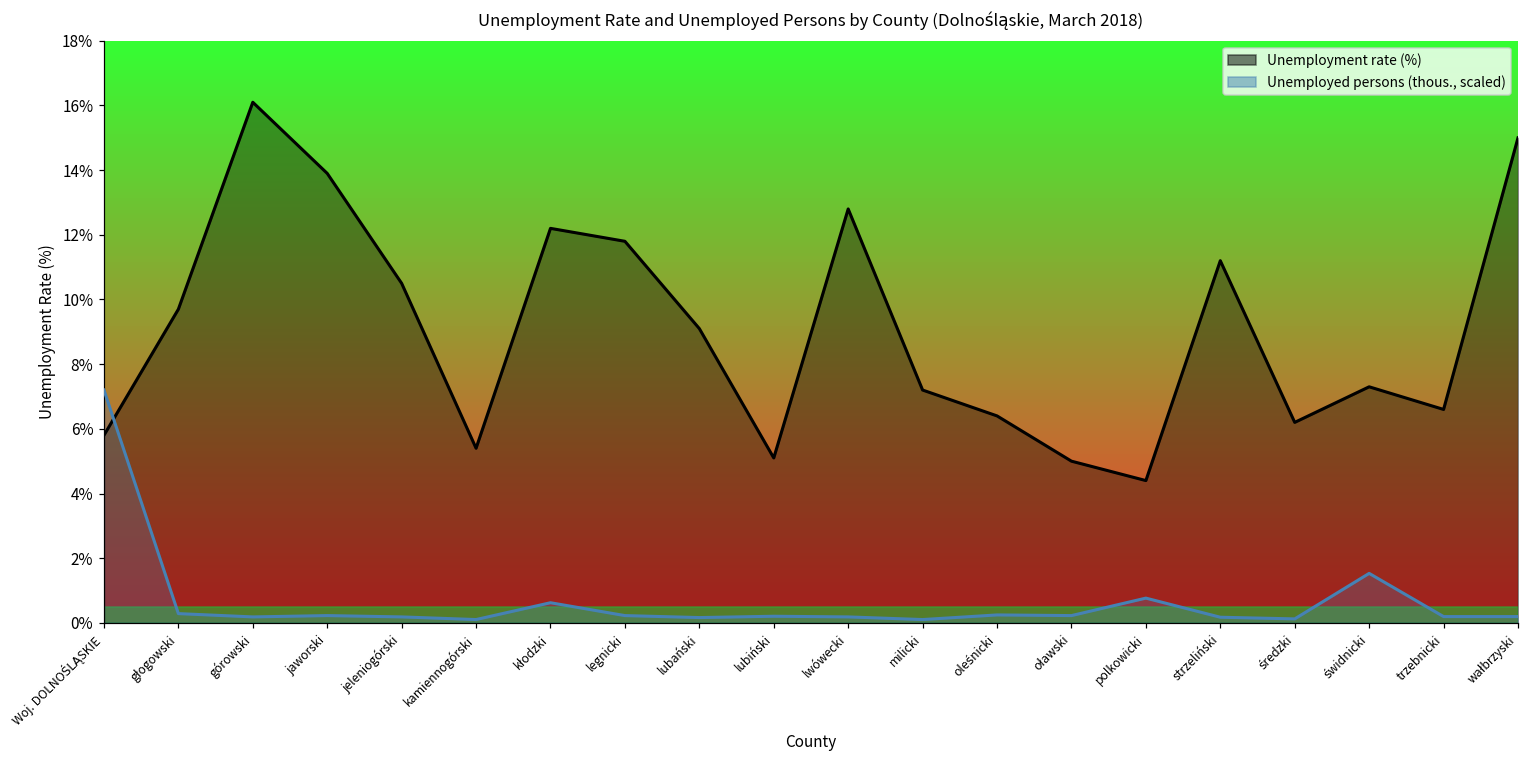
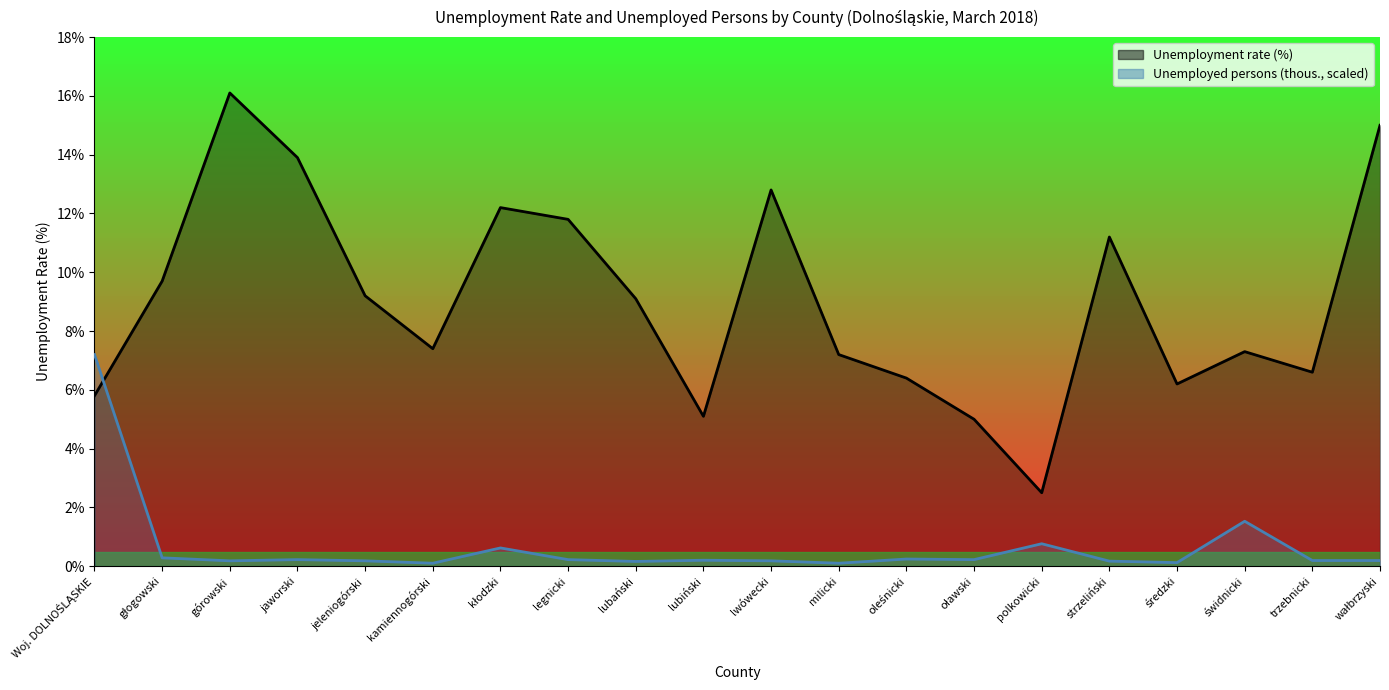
  {
    "Unemployment rate (%)": {
      "głogowski": "9.7%",
      "górowski": "16.1%",
      "jaworski": "13.9%",
-     "jeleniogórski": "10.5%",
-     "kamiennogórski": "5.4%",
+     "jeleniogórski": "9.2%",
+     "kamiennogórski": "7.4%",
      "kłodzki": "12.2%",
      "legnicki": "11.8%",
      "lubański": "9.1%",
      "lubiński": "5.1%",
      "lwówecki": "12.8%",
      "milicki": "7.2%",
      "oleśnicki": "6.4%",
      "oławski": "5.0%",
-     "polkowicki": "4.4%",
+     "polkowicki": "2.5%",
      "strzeliński": "11.2%",
      "średzki": "6.2%",
      "świdnicki": "7.3%",
      "trzebnicki": "6.6%"
    },
    "Unemployed persons (thous., scaled)": {
      "kłodzki": "0.6%",
      "polkowicki": "0.8%",
      "świdnicki": "1.5%"
    }
  }
